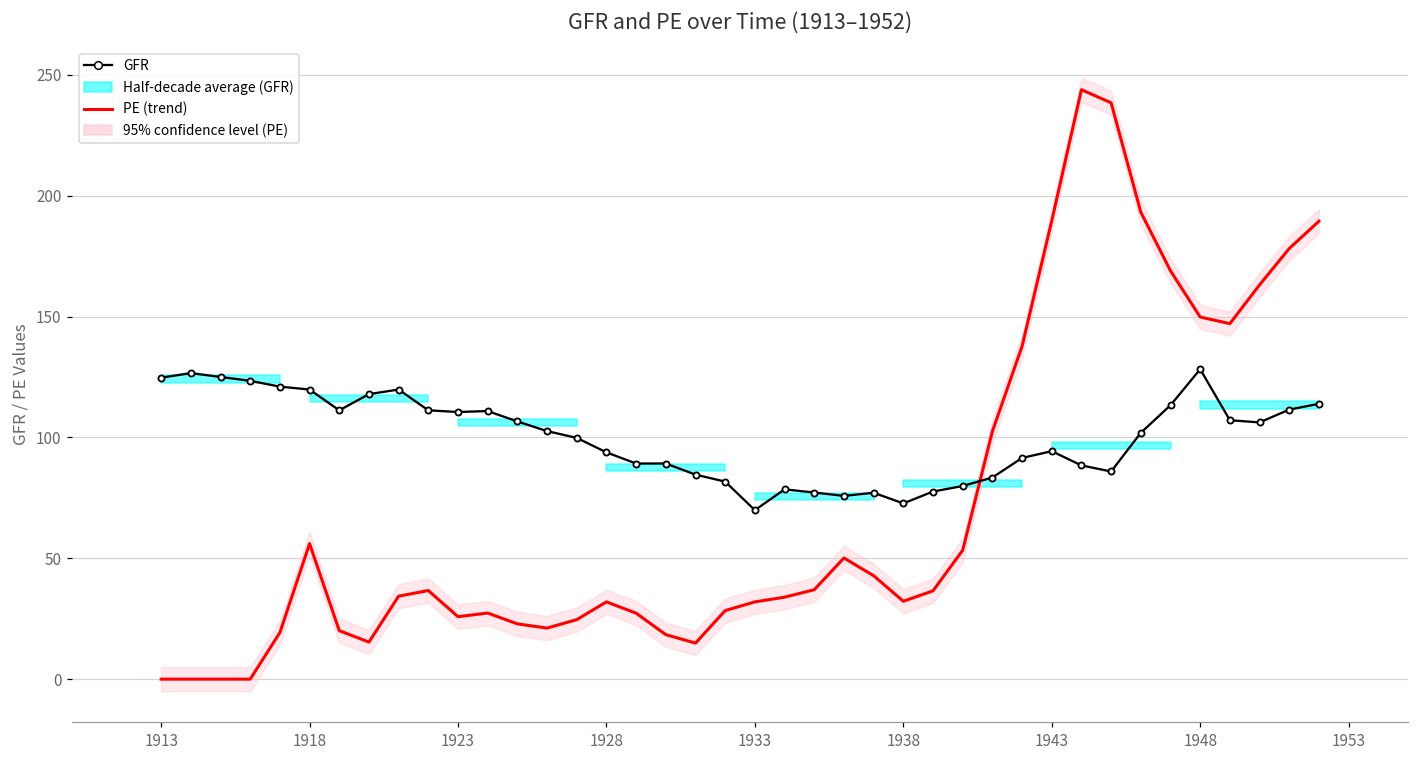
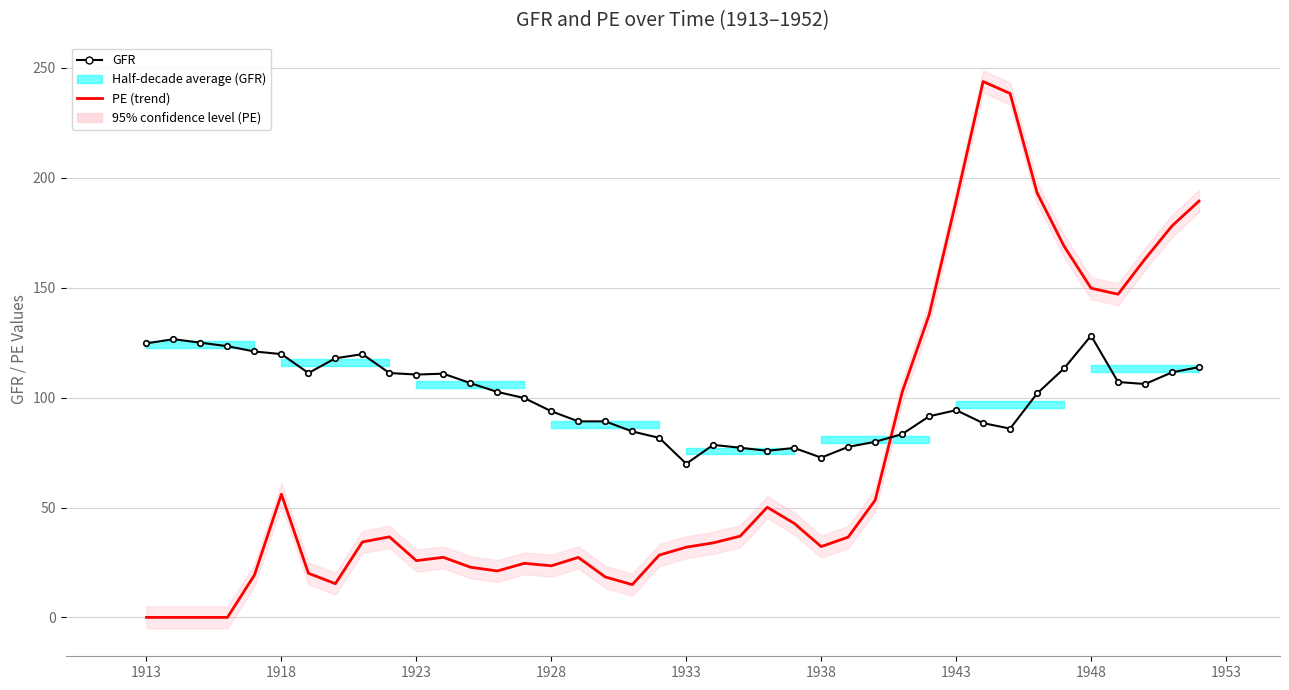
  {
    "GFR": {
      "1918": 120,
      "1923": 111,
      "1928": 94,
      "1933": 70,
      "1938": 73,
      "1943": 94,
      "1948": 128
    },
    "PE (trend)": {
      "1913": 0,
      "1918": 56,
      "1923": 26,
-     "1928": 32,
+     "1928": 23,
      "1933": 32,
      "1938": 32,
      "1943": 190,
      "1948": 150
    }
  }
